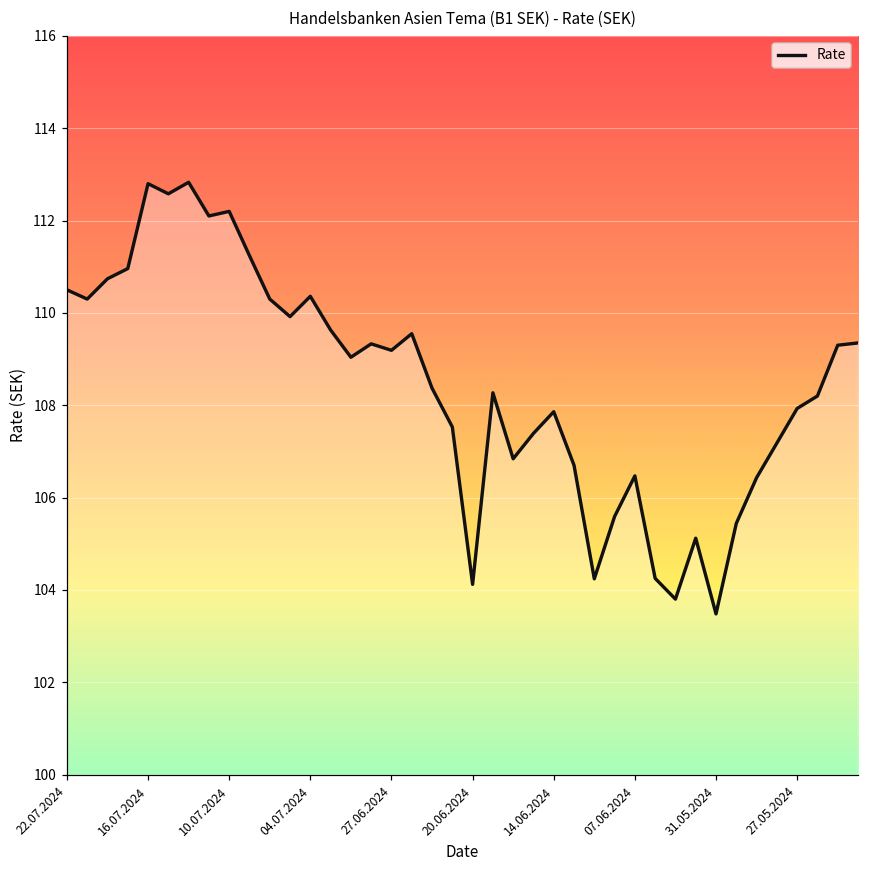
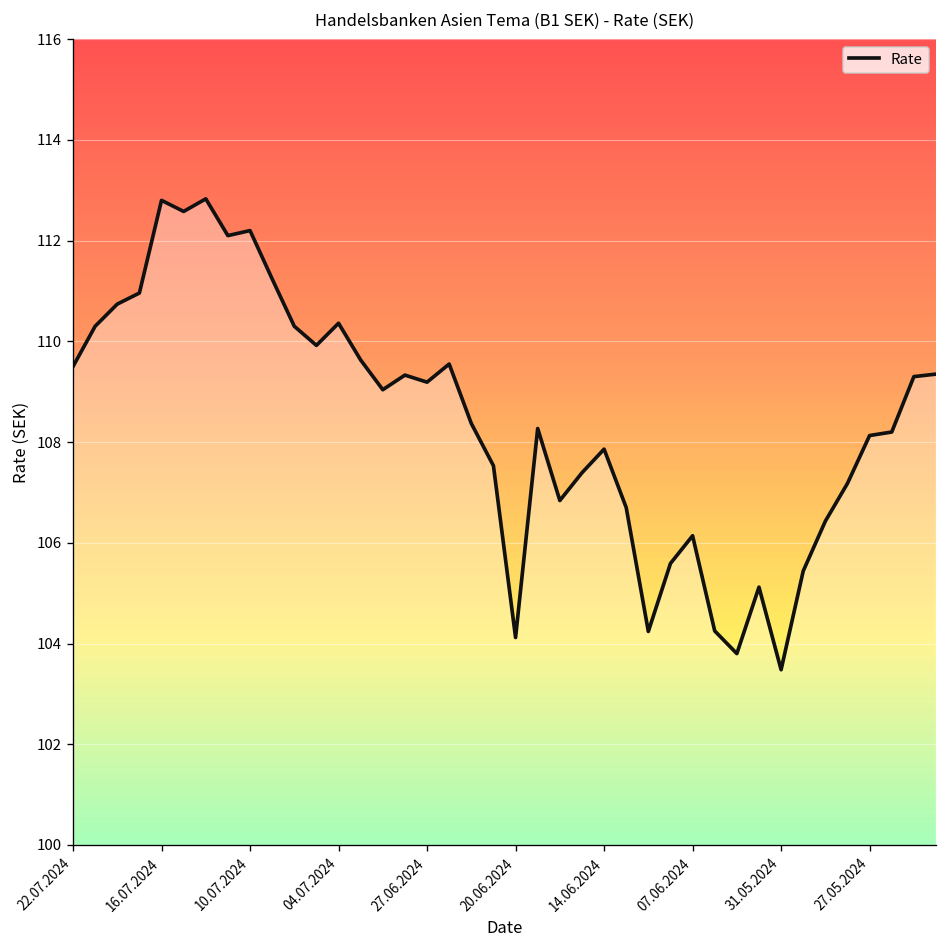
  {
-   "22.07.2024": 110.5,
+   "22.07.2024": 109.5,
    "16.07.2024": 112.8,
    "10.07.2024": 112.2,
    "04.07.2024": 110.4,
    "27.06.2024": 109.2,
    "20.06.2024": 104.1,
    "14.06.2024": 107.9,
-   "07.06.2024": 106.5,
+   "07.06.2024": 106.1,
    "31.05.2024": 103.5,
-   "27.05.2024": 107.9
+   "27.05.2024": 108.1
  }
